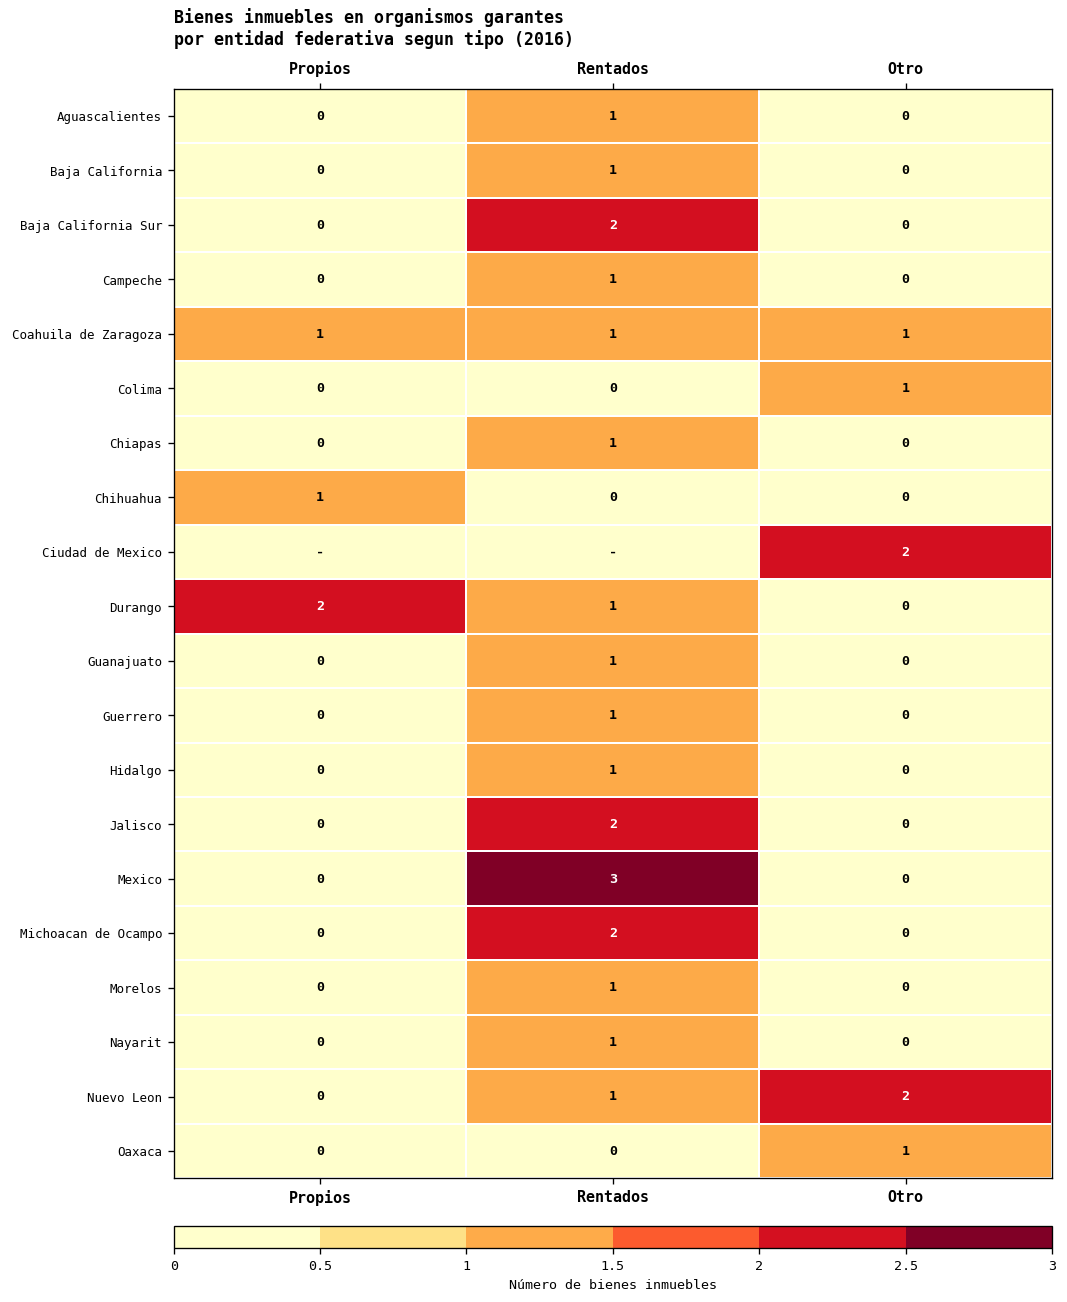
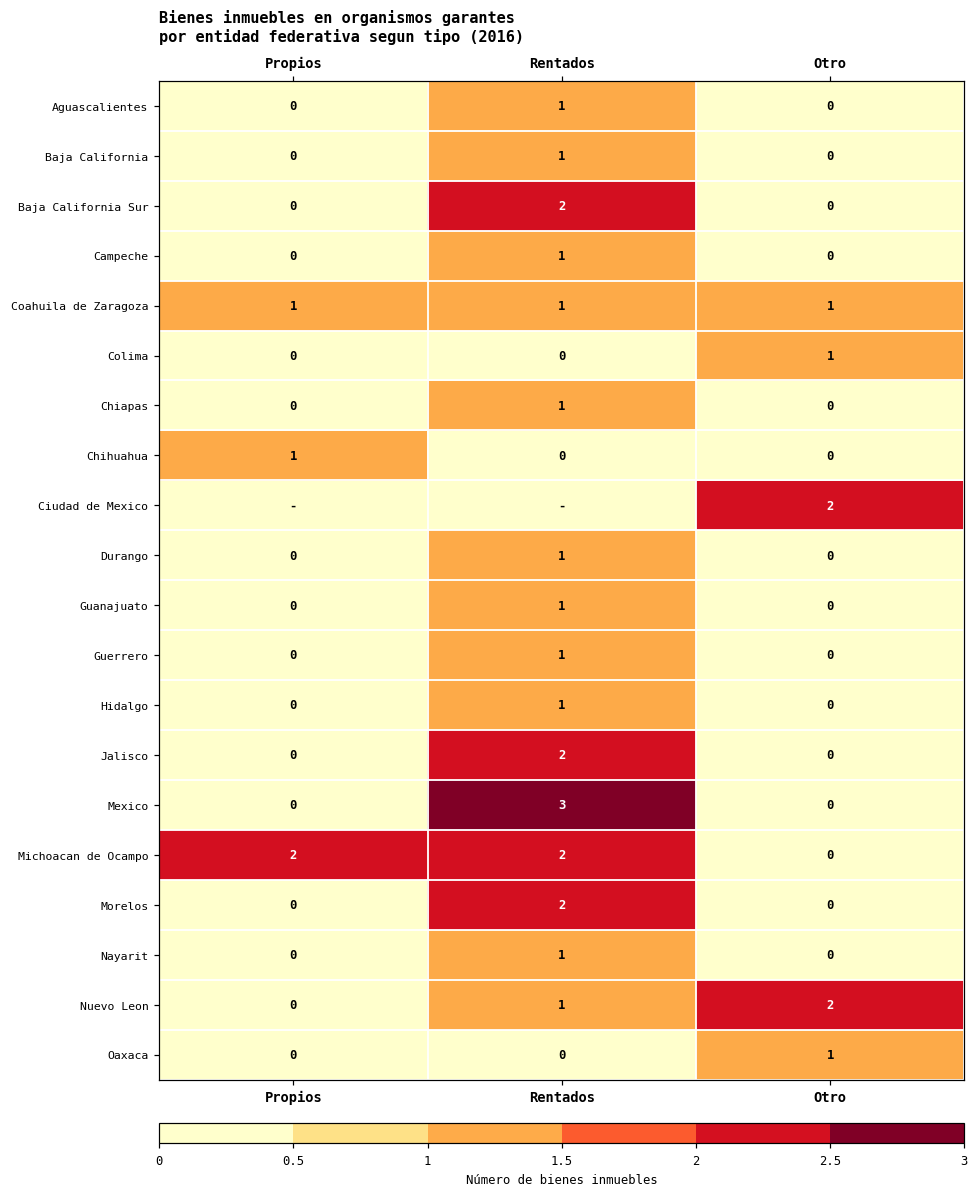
  {
    "Aguascalientes": {
      "Propios": 0,
      "Rentados": 1,
      "Otro": 0
    },
    "Baja California": {
      "Propios": 0,
      "Rentados": 1,
      "Otro": 0
    },
    "Baja California Sur": {
      "Propios": 0,
      "Rentados": 2,
      "Otro": 0
    },
    "Campeche": {
      "Propios": 0,
      "Rentados": 1,
      "Otro": 0
    },
    "Coahuila de Zaragoza": {
      "Propios": 1,
      "Rentados": 1,
      "Otro": 1
    },
    "Colima": {
      "Propios": 0,
      "Rentados": 0,
      "Otro": 1
    },
    "Chiapas": {
      "Propios": 0,
      "Rentados": 1,
      "Otro": 0
    },
    "Chihuahua": {
      "Propios": 1,
      "Rentados": 0,
      "Otro": 0
    },
    "Ciudad de Mexico": {
      "Otro": 2
    },
    "Durango": {
-     "Propios": 2,
+     "Propios": 0,
      "Rentados": 1,
      "Otro": 0
    },
    "Guanajuato": {
      "Propios": 0,
      "Rentados": 1,
      "Otro": 0
    },
    "Guerrero": {
      "Propios": 0,
      "Rentados": 1,
      "Otro": 0
    },
    "Hidalgo": {
      "Propios": 0,
      "Rentados": 1,
      "Otro": 0
    },
    "Jalisco": {
      "Propios": 0,
      "Rentados": 2,
      "Otro": 0
    },
    "Mexico": {
      "Propios": 0,
      "Rentados": 3,
      "Otro": 0
    },
    "Michoacan de Ocampo": {
-     "Propios": 0,
+     "Propios": 2,
      "Rentados": 2,
      "Otro": 0
    },
    "Morelos": {
      "Propios": 0,
-     "Rentados": 1,
+     "Rentados": 2,
      "Otro": 0
    },
    "Nayarit": {
      "Propios": 0,
      "Rentados": 1,
      "Otro": 0
    },
    "Nuevo Leon": {
      "Propios": 0,
      "Rentados": 1,
      "Otro": 2
    },
    "Oaxaca": {
      "Propios": 0,
      "Rentados": 0,
      "Otro": 1
    }
  }
